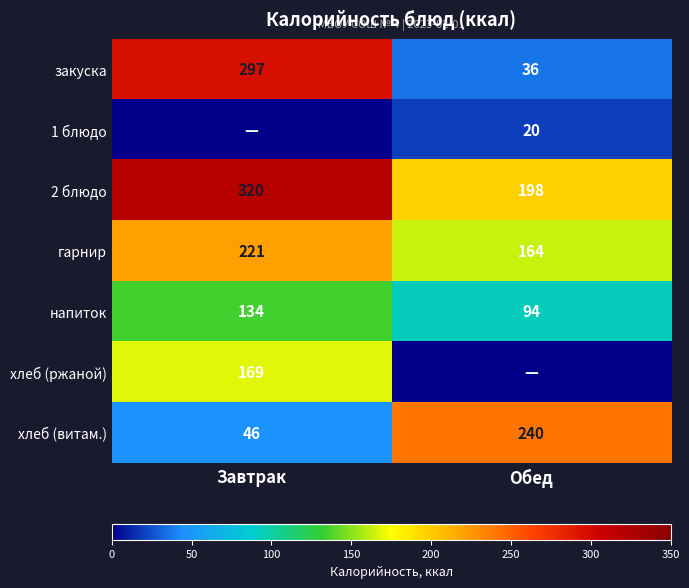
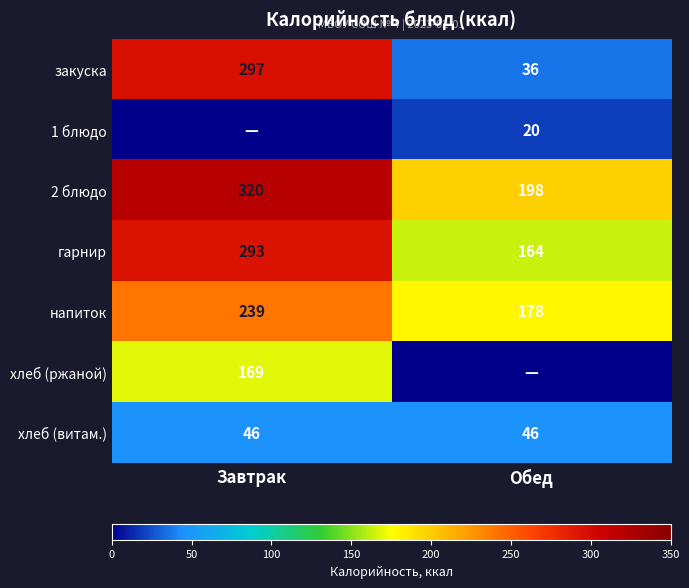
  {
    "закуска": {
      "Завтрак": 297,
      "Обед": 36
    },
    "1 блюдо": {
      "Обед": 20
    },
    "2 блюдо": {
      "Завтрак": 320,
      "Обед": 198
    },
    "гарнир": {
-     "Завтрак": 221,
+     "Завтрак": 293,
      "Обед": 164
    },
    "напиток": {
-     "Завтрак": 134,
-     "Обед": 94
+     "Завтрак": 239,
+     "Обед": 178
    },
    "хлеб (ржаной)": {
      "Завтрак": 169
    },
    "хлеб (витам.)": {
      "Завтрак": 46,
-     "Обед": 240
+     "Обед": 46
    }
  }
